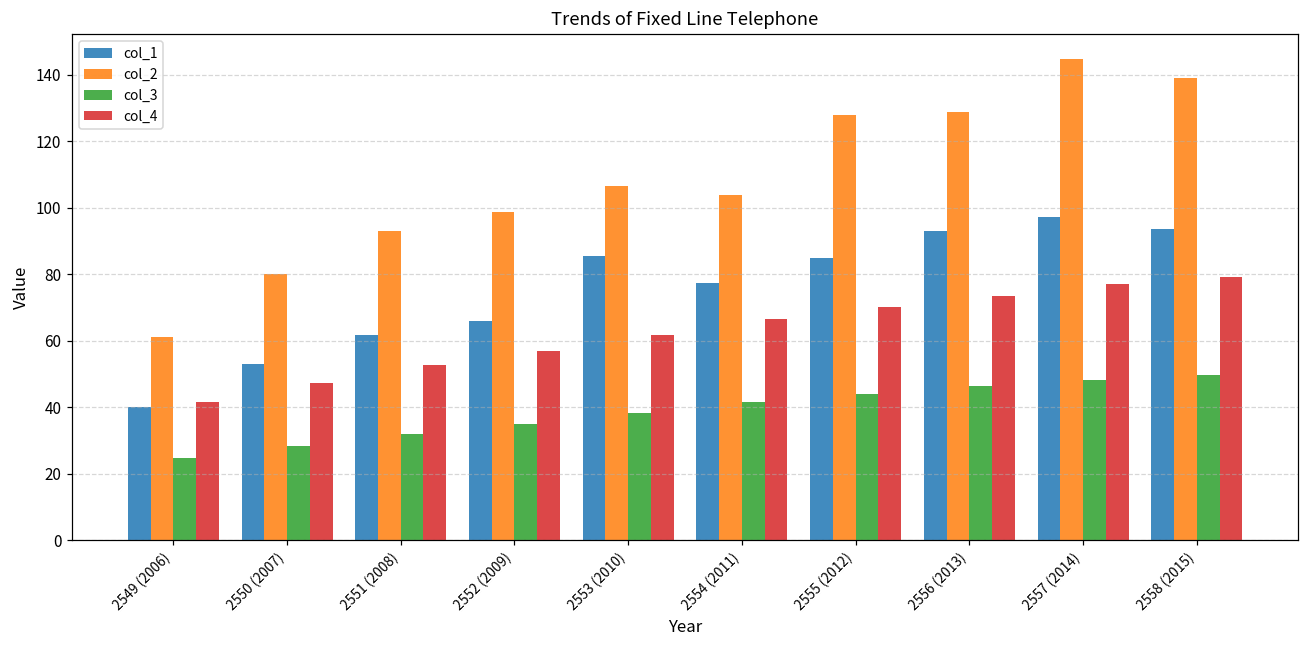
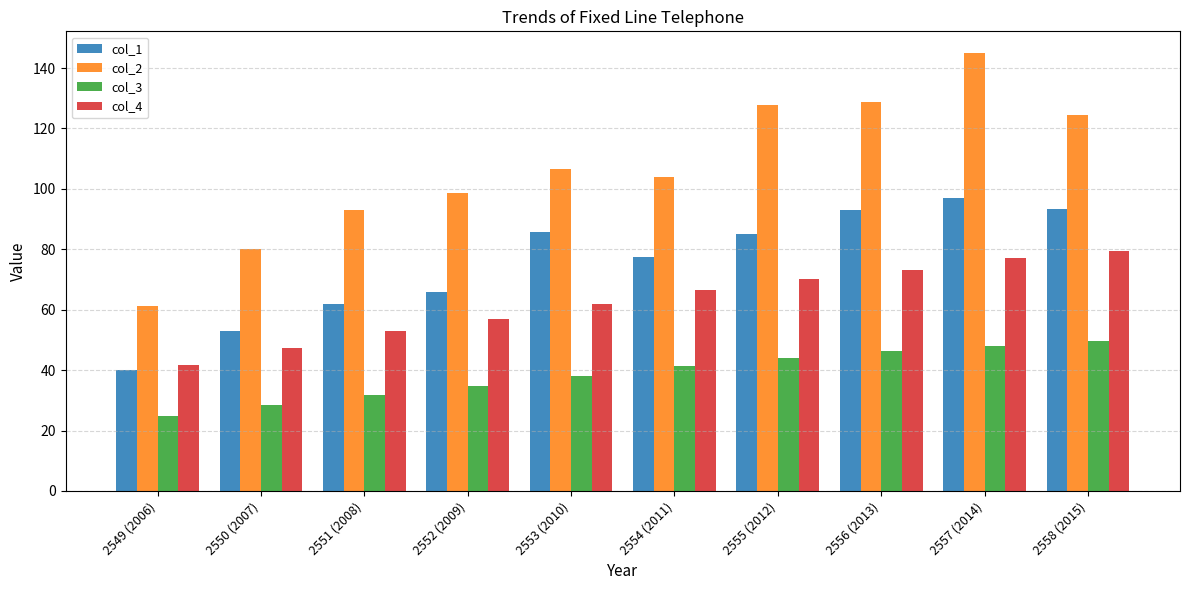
  {
    "col_1": {
      "2549 (2006)": 40,
      "2550 (2007)": 53,
      "2551 (2008)": 62,
      "2552 (2009)": 66,
      "2553 (2010)": 86,
      "2554 (2011)": 78,
      "2555 (2012)": 85,
      "2556 (2013)": 93,
      "2557 (2014)": 97,
      "2558 (2015)": 94
    },
    "col_2": {
      "2549 (2006)": 61,
      "2550 (2007)": 80,
      "2551 (2008)": 93,
      "2552 (2009)": 99,
      "2553 (2010)": 107,
      "2554 (2011)": 104,
      "2555 (2012)": 128,
      "2556 (2013)": 129,
      "2557 (2014)": 145,
-     "2558 (2015)": 139
+     "2558 (2015)": 124
    },
    "col_3": {
      "2549 (2006)": 25,
      "2550 (2007)": 28,
      "2551 (2008)": 32,
      "2552 (2009)": 35,
      "2553 (2010)": 38,
      "2554 (2011)": 41,
      "2555 (2012)": 44,
      "2556 (2013)": 46,
      "2557 (2014)": 48,
      "2558 (2015)": 50
    },
    "col_4": {
      "2549 (2006)": 42,
      "2550 (2007)": 47,
      "2551 (2008)": 53,
      "2552 (2009)": 57,
      "2553 (2010)": 62,
      "2554 (2011)": 66,
      "2555 (2012)": 70,
      "2556 (2013)": 73,
      "2557 (2014)": 77,
      "2558 (2015)": 79
    }
  }
